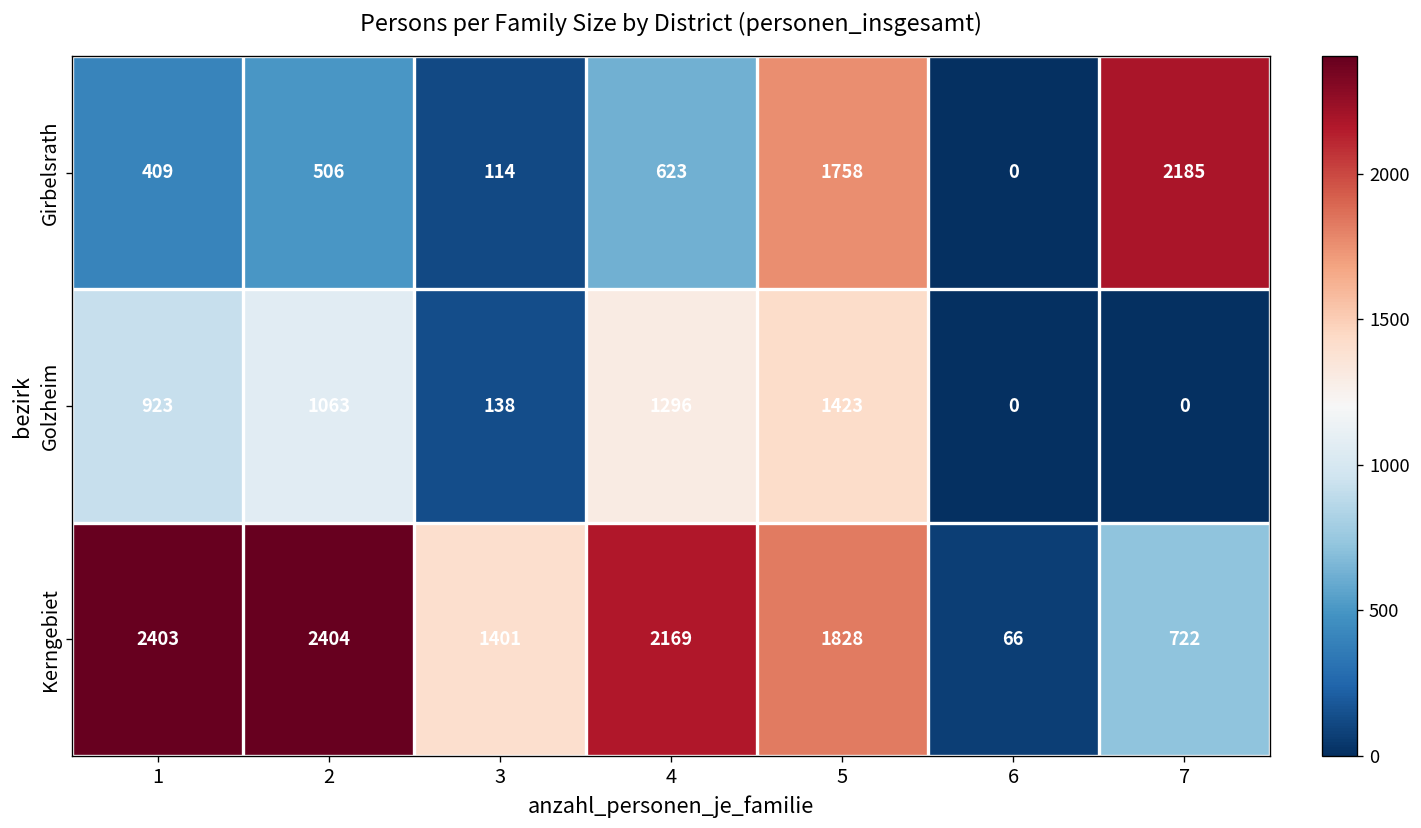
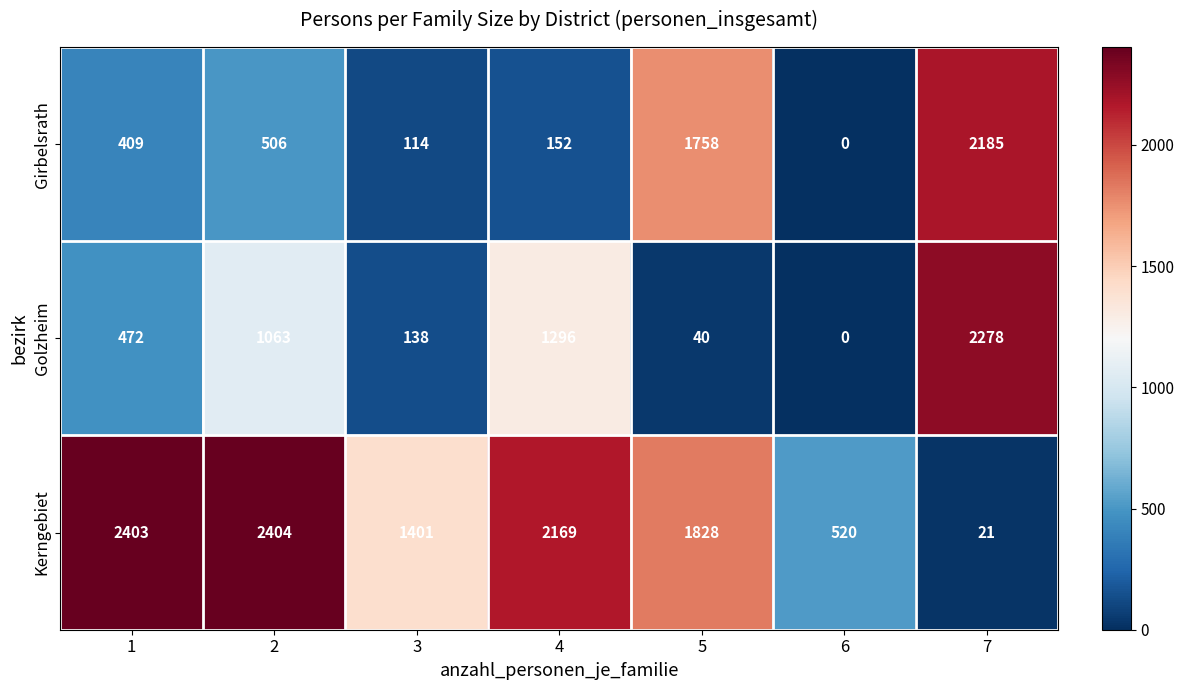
  {
    "Girbelsrath": {
      "1": 409,
      "2": 506,
      "3": 114,
-     "4": 623,
+     "4": 152,
      "5": 1758,
      "6": 0,
      "7": 2185
    },
    "Golzheim": {
-     "1": 923,
+     "1": 472,
      "3": 138,
-     "5": 1423,
+     "5": 40,
      "6": 0,
-     "7": 0
+     "7": 2278
    },
    "Kerngebiet": {
      "1": 2403,
      "2": 2404,
      "3": 1401,
      "4": 2169,
      "5": 1828,
-     "6": 66,
-     "7": 722
+     "6": 520,
+     "7": 21
    }
  }
